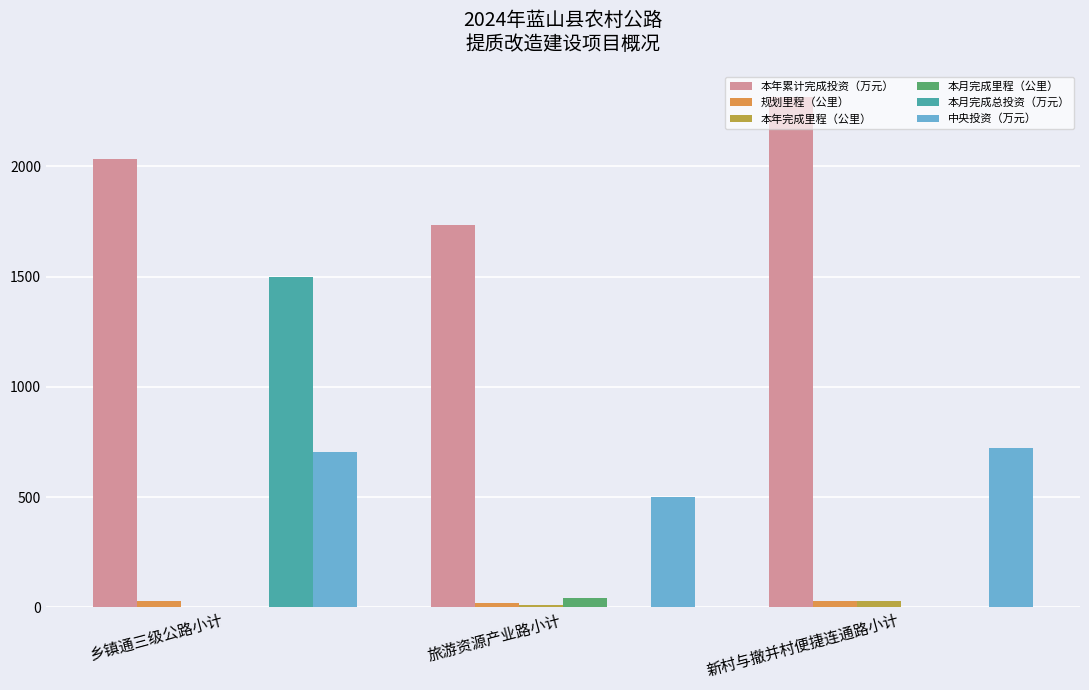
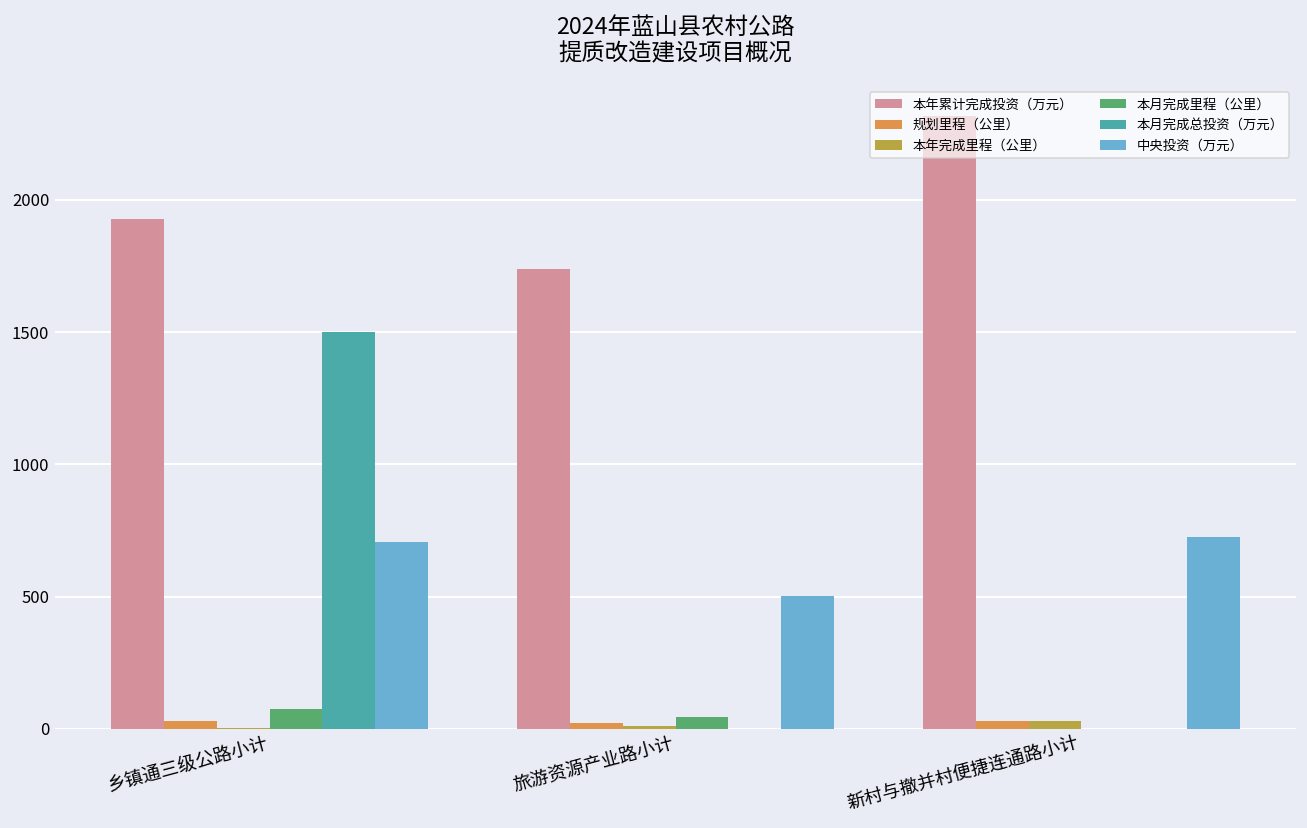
  {
    "本年累计完成投资（万元）": {
-     "乡镇通三级公路小计": 2030,
+     "乡镇通三级公路小计": 1930,
      "旅游资源产业路小计": 1740
    },
    "本月完成里程（公里）": {
-     "乡镇通三级公路小计": 0,
+     "乡镇通三级公路小计": 70,
      "旅游资源产业路小计": 40,
      "新村与撤并村便捷连通路小计": 0
    }
  }
